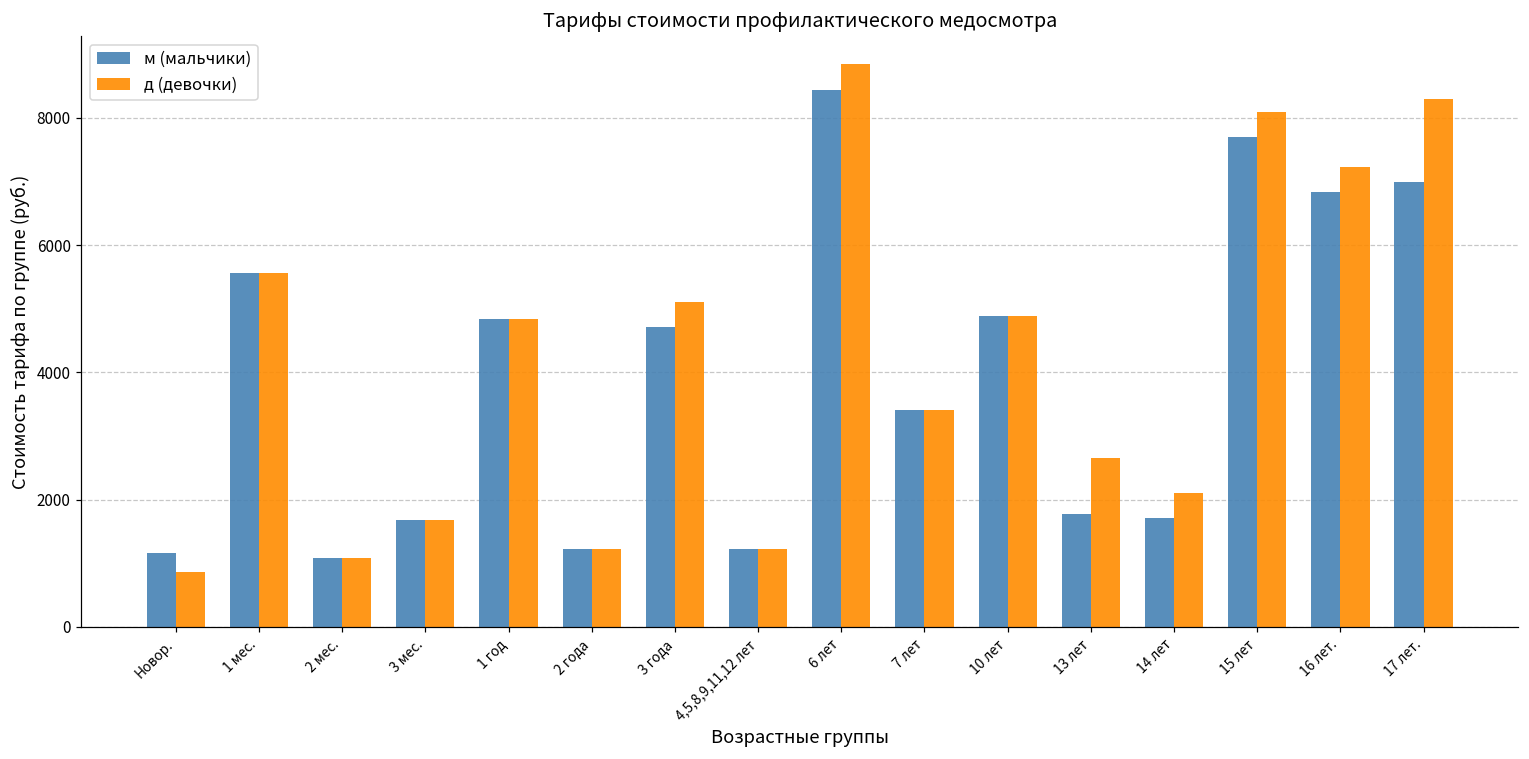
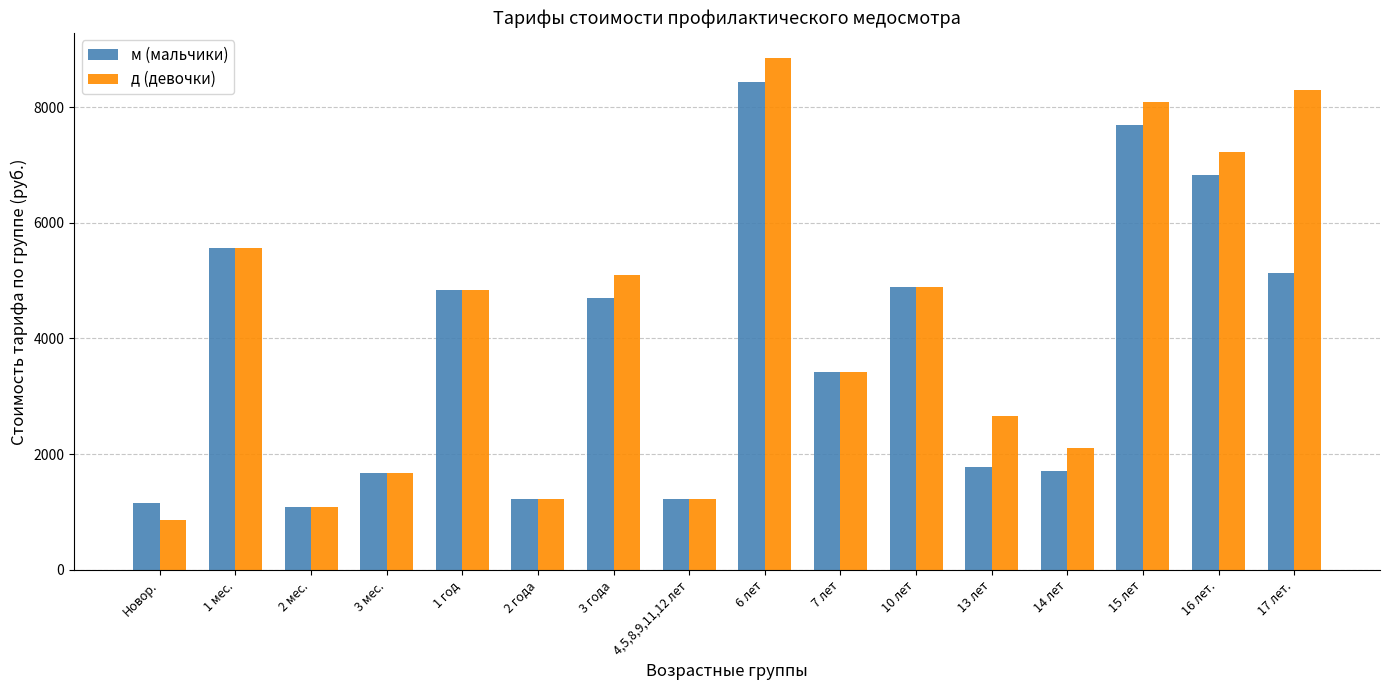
  {
    "м (мальчики)": {
      "Новор.": 1200,
      "1 мес.": 5600,
      "2 мес.": 1100,
      "3 мес.": 1700,
      "1 год": 4800,
      "2 года": 1200,
      "3 года": 4700,
      "4,5,8,9,11,12 лет": 1200,
      "6 лет": 8400,
      "7 лет": 3400,
      "10 лет": 4900,
      "13 лет": 1800,
      "14 лет": 1700,
      "15 лет": 7700,
      "16 лет.": 6800,
-     "17 лет.": 7000
+     "17 лет.": 5100
    },
    "д (девочки)": {
      "Новор.": 900,
      "1 мес.": 5600,
      "2 мес.": 1100,
      "3 мес.": 1700,
      "1 год": 4800,
      "2 года": 1200,
      "3 года": 5100,
      "4,5,8,9,11,12 лет": 1200,
      "6 лет": 8800,
      "7 лет": 3400,
      "10 лет": 4900,
      "13 лет": 2700,
      "14 лет": 2100,
      "15 лет": 8100,
      "16 лет.": 7200,
      "17 лет.": 8300
    }
  }
